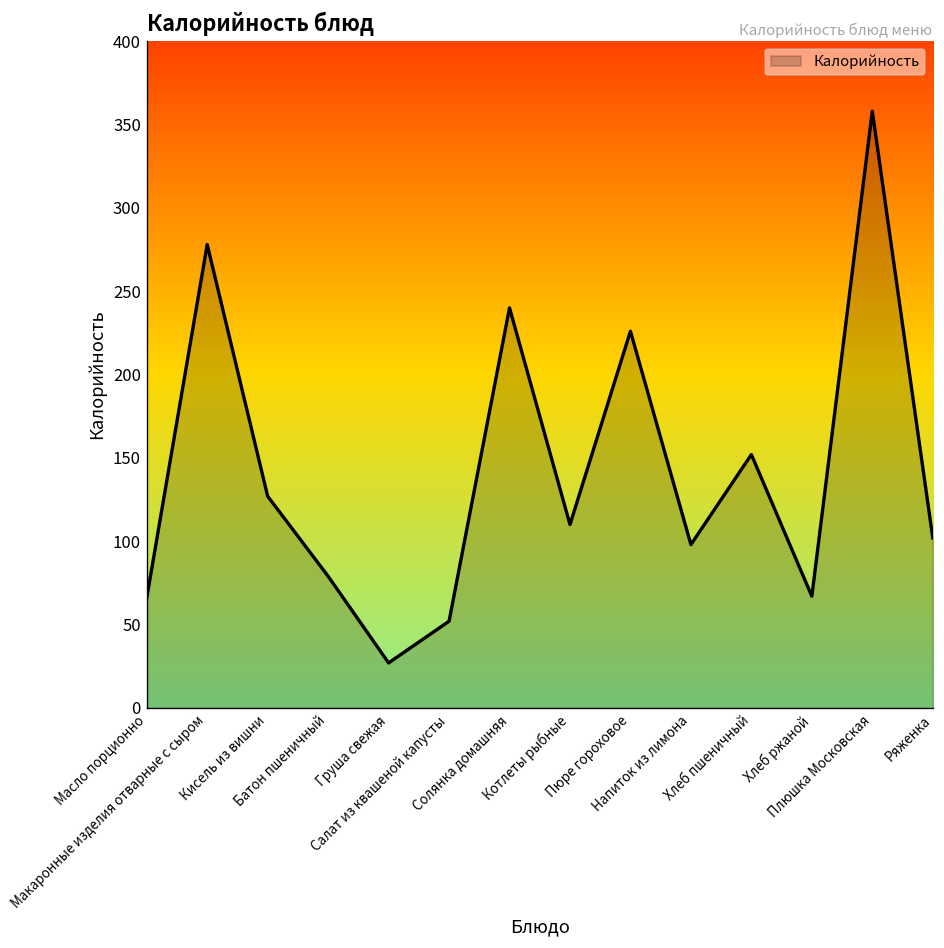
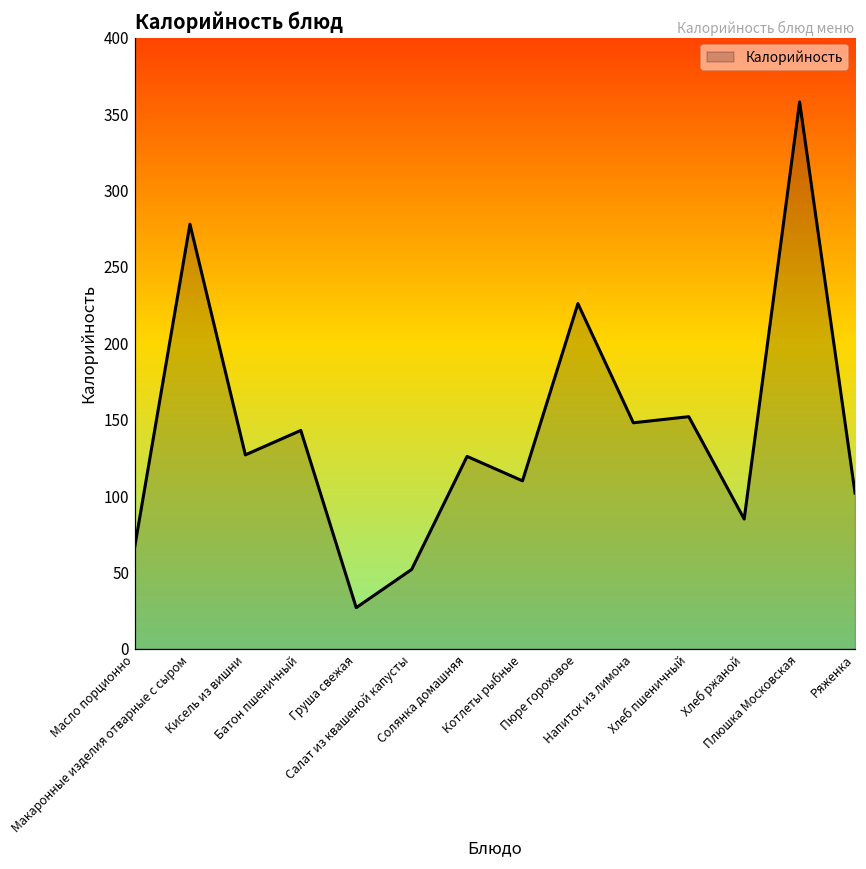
  {
    "Масло порционно": 66,
    "Макаронные изделия отварные с сыром": 278,
    "Кисель из вишни": 127,
-   "Батон пшеничный": 79,
+   "Батон пшеничный": 143,
    "Груша свежая": 27,
    "Салат из квашеной капусты": 52,
-   "Солянка домашняя": 240,
+   "Солянка домашняя": 126,
    "Котлеты рыбные": 110,
    "Пюре гороховое": 226,
-   "Напиток из лимона": 98,
+   "Напиток из лимона": 148,
    "Хлеб пшеничный": 152,
-   "Хлеб ржаной": 67,
+   "Хлеб ржаной": 85,
    "Плюшка Московская": 358,
    "Ряженка": 102
  }
